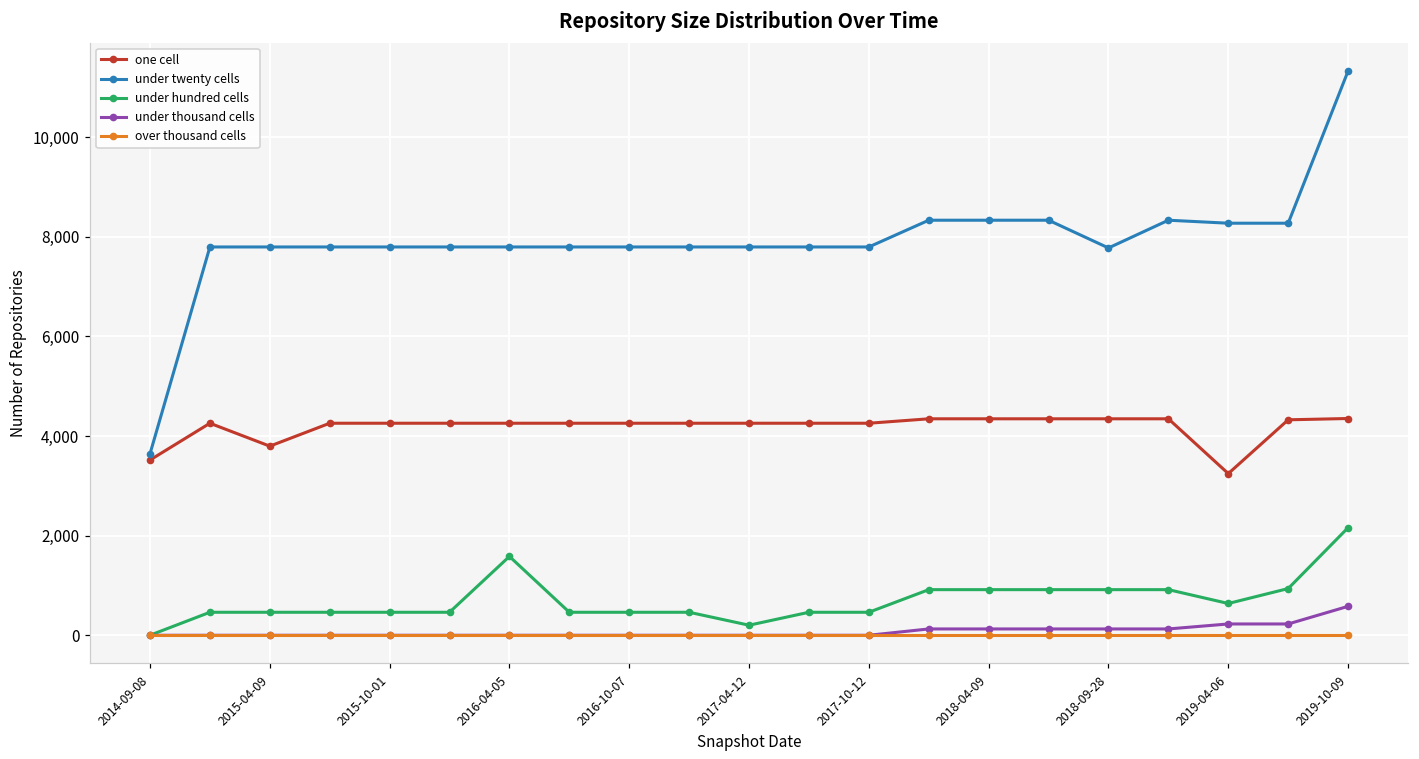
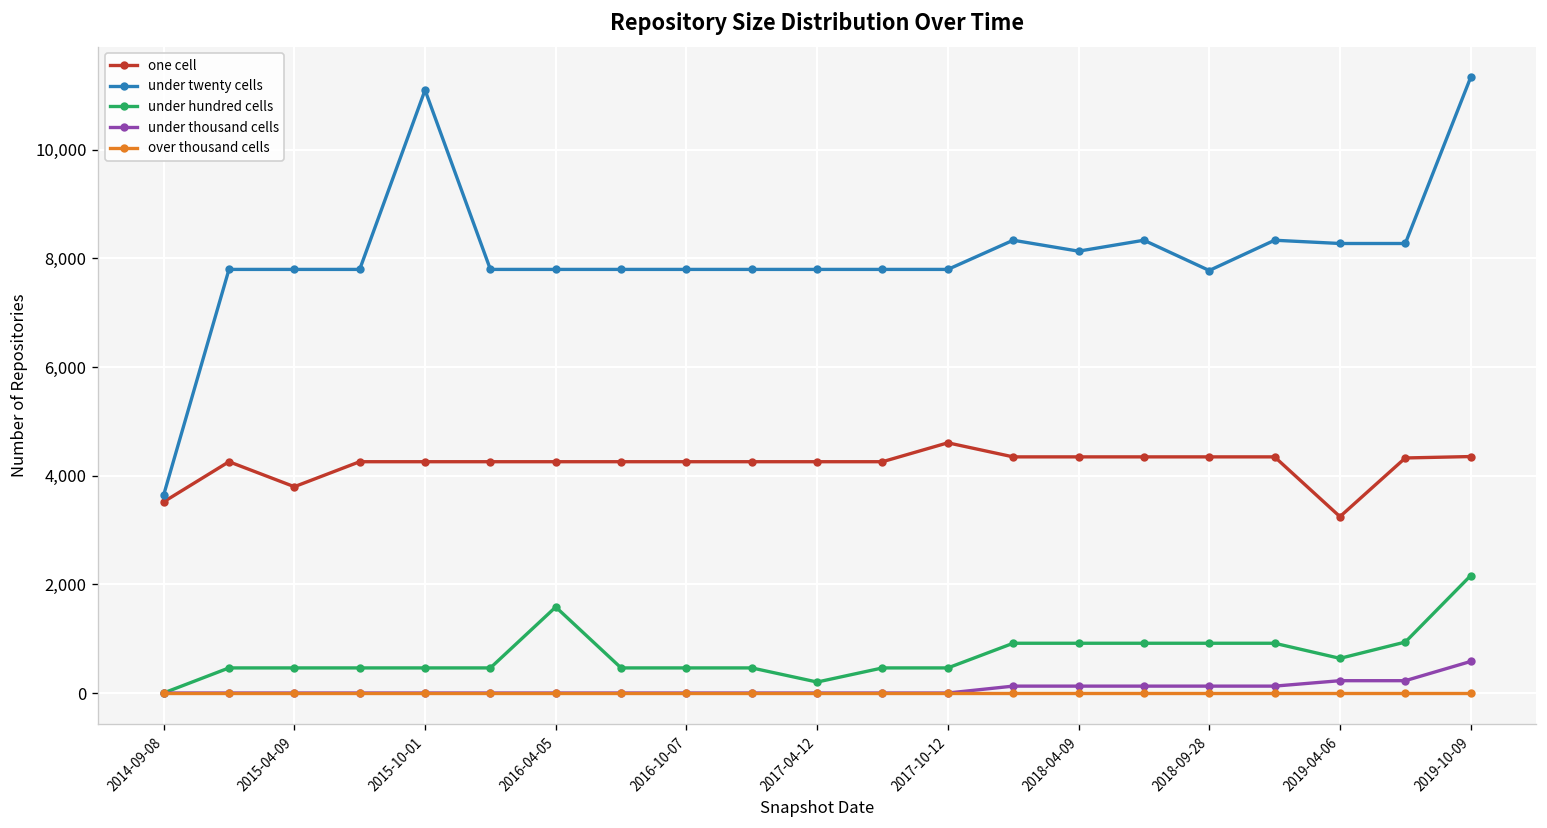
  {
    "one cell": {
      "2014-09-08": "3,500",
      "2015-04-09": "3,800",
      "2015-10-01": "4,300",
      "2016-04-05": "4,300",
      "2016-10-07": "4,300",
      "2017-04-12": "4,300",
-     "2017-10-12": "4,300",
+     "2017-10-12": "4,600",
      "2018-04-09": "4,300",
      "2018-09-28": "4,300",
      "2019-04-06": "3,200",
      "2019-10-09": "4,400"
    },
    "under twenty cells": {
      "2014-09-08": "3,600",
      "2015-04-09": "7,800",
-     "2015-10-01": "7,800",
+     "2015-10-01": "11,100",
      "2016-04-05": "7,800",
      "2016-10-07": "7,800",
      "2017-04-12": "7,800",
      "2017-10-12": "7,800",
-     "2018-04-09": "8,300",
+     "2018-04-09": "8,100",
      "2018-09-28": "7,800",
      "2019-04-06": "8,300",
      "2019-10-09": "11,300"
    },
    "under hundred cells": {
      "2015-04-09": "500",
      "2015-10-01": "500",
      "2016-04-05": "1,600",
      "2016-10-07": "500",
      "2017-04-12": "200",
      "2017-10-12": "500",
      "2018-04-09": "900",
      "2018-09-28": "900",
      "2019-04-06": "600",
      "2019-10-09": "2,200"
    },
    "under thousand cells": {
      "2018-04-09": "100",
      "2018-09-28": "100",
      "2019-04-06": "200",
      "2019-10-09": "600"
    },
    "over thousand cells": {
      "2018-04-09": "0",
      "2018-09-28": "0",
      "2019-04-06": "0",
      "2019-10-09": "0"
    }
  }
